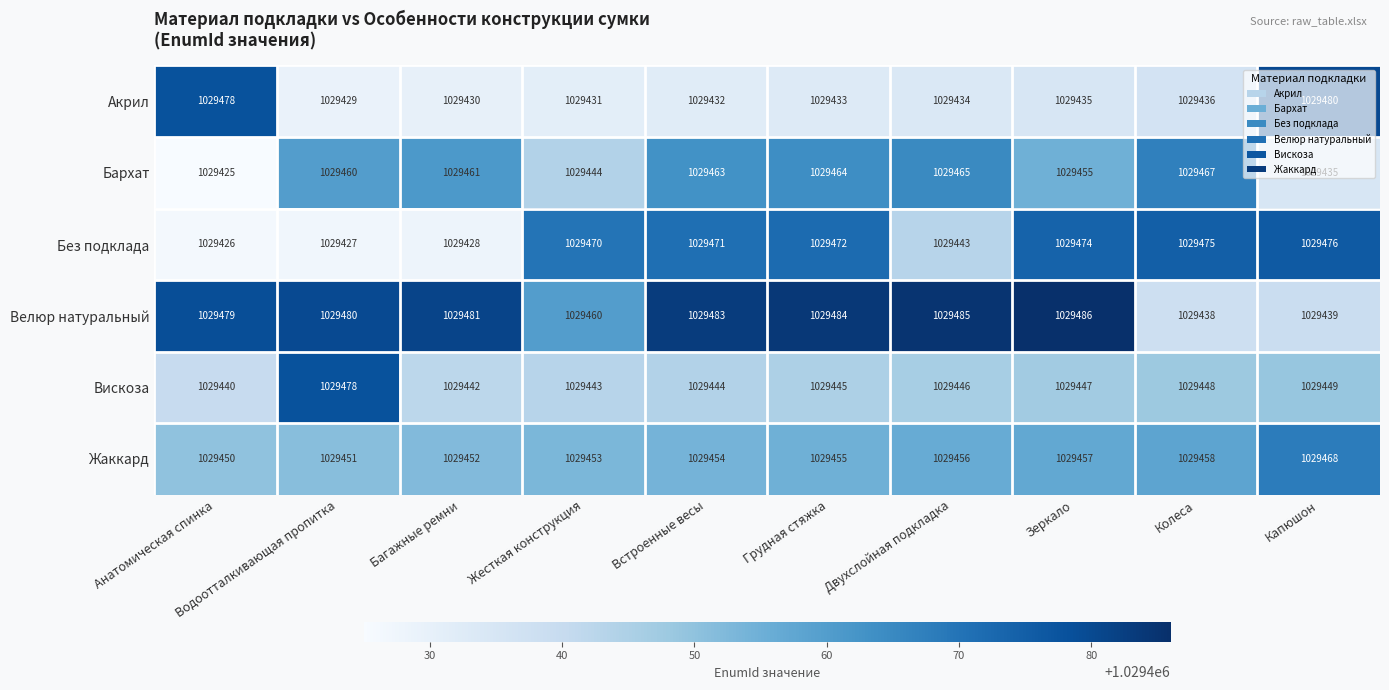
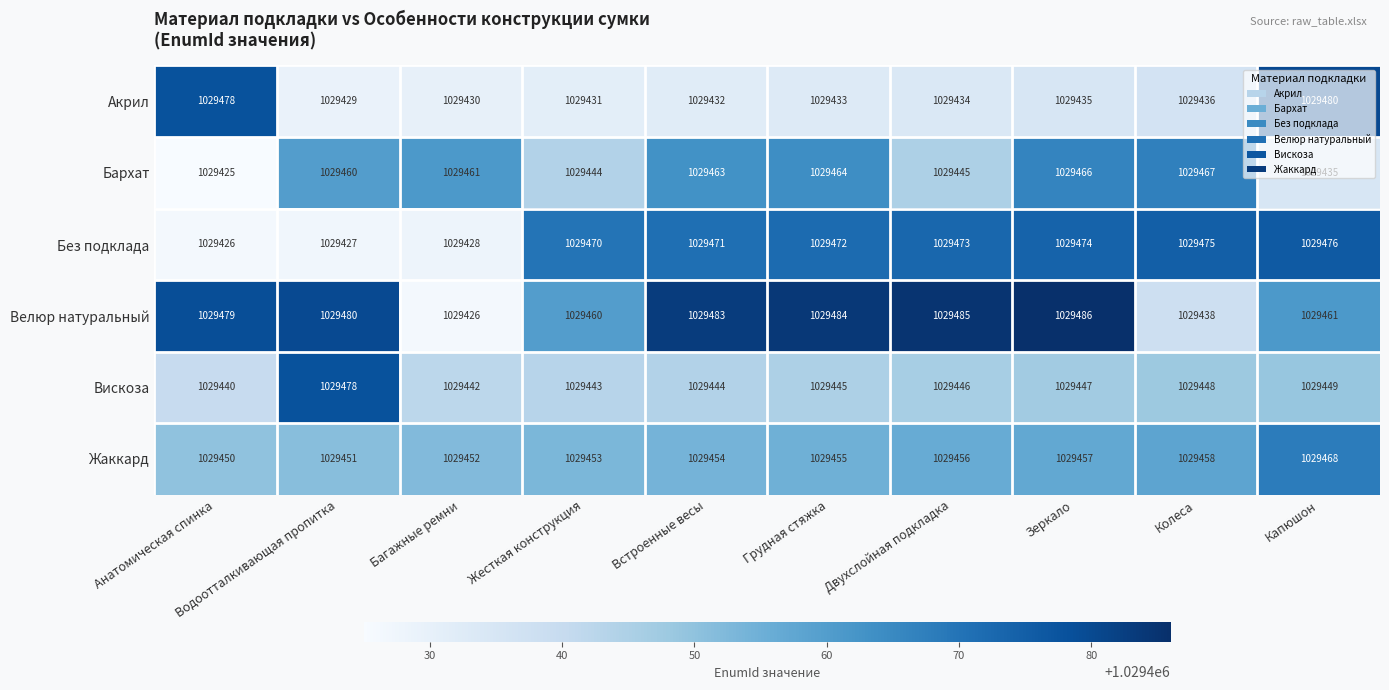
  {
    "Акрил": {
      "Анатомическая спинка": 1029478,
      "Водоотталкивающая пропитка": 1029429,
      "Багажные ремни": 1029430,
      "Жесткая конструкция": 1029431,
      "Встроенные весы": 1029432,
      "Грудная стяжка": 1029433,
      "Двухслойная подкладка": 1029434,
      "Зеркало": 1029435,
      "Колеса": 1029436
    },
    "Бархат": {
      "Анатомическая спинка": 1029425,
      "Водоотталкивающая пропитка": 1029460,
      "Багажные ремни": 1029461,
      "Жесткая конструкция": 1029444,
      "Встроенные весы": 1029463,
      "Грудная стяжка": 1029464,
-     "Двухслойная подкладка": 1029465,
-     "Зеркало": 1029455,
+     "Двухслойная подкладка": 1029445,
+     "Зеркало": 1029466,
      "Колеса": 1029467
    },
    "Без подклада": {
      "Анатомическая спинка": 1029426,
      "Водоотталкивающая пропитка": 1029427,
      "Багажные ремни": 1029428,
      "Жесткая конструкция": 1029470,
      "Встроенные весы": 1029471,
      "Грудная стяжка": 1029472,
-     "Двухслойная подкладка": 1029443,
+     "Двухслойная подкладка": 1029473,
      "Зеркало": 1029474,
      "Колеса": 1029475,
      "Капюшон": 1029476
    },
    "Велюр натуральный": {
      "Анатомическая спинка": 1029479,
      "Водоотталкивающая пропитка": 1029480,
-     "Багажные ремни": 1029481,
+     "Багажные ремни": 1029426,
      "Жесткая конструкция": 1029460,
      "Встроенные весы": 1029483,
      "Грудная стяжка": 1029484,
      "Двухслойная подкладка": 1029485,
      "Зеркало": 1029486,
      "Колеса": 1029438,
-     "Капюшон": 1029439
+     "Капюшон": 1029461
    },
    "Вискоза": {
      "Анатомическая спинка": 1029440,
      "Водоотталкивающая пропитка": 1029478,
      "Багажные ремни": 1029442,
      "Жесткая конструкция": 1029443,
      "Встроенные весы": 1029444,
      "Грудная стяжка": 1029445,
      "Двухслойная подкладка": 1029446,
      "Зеркало": 1029447,
      "Колеса": 1029448,
      "Капюшон": 1029449
    },
    "Жаккард": {
      "Анатомическая спинка": 1029450,
      "Водоотталкивающая пропитка": 1029451,
      "Багажные ремни": 1029452,
      "Жесткая конструкция": 1029453,
      "Встроенные весы": 1029454,
      "Грудная стяжка": 1029455,
      "Двухслойная подкладка": 1029456,
      "Зеркало": 1029457,
      "Колеса": 1029458,
      "Капюшон": 1029468
    }
  }
